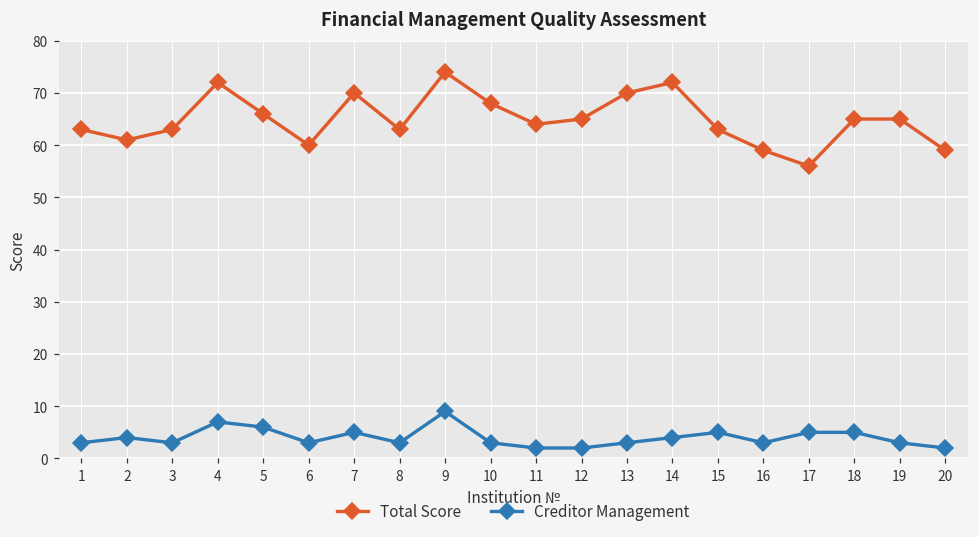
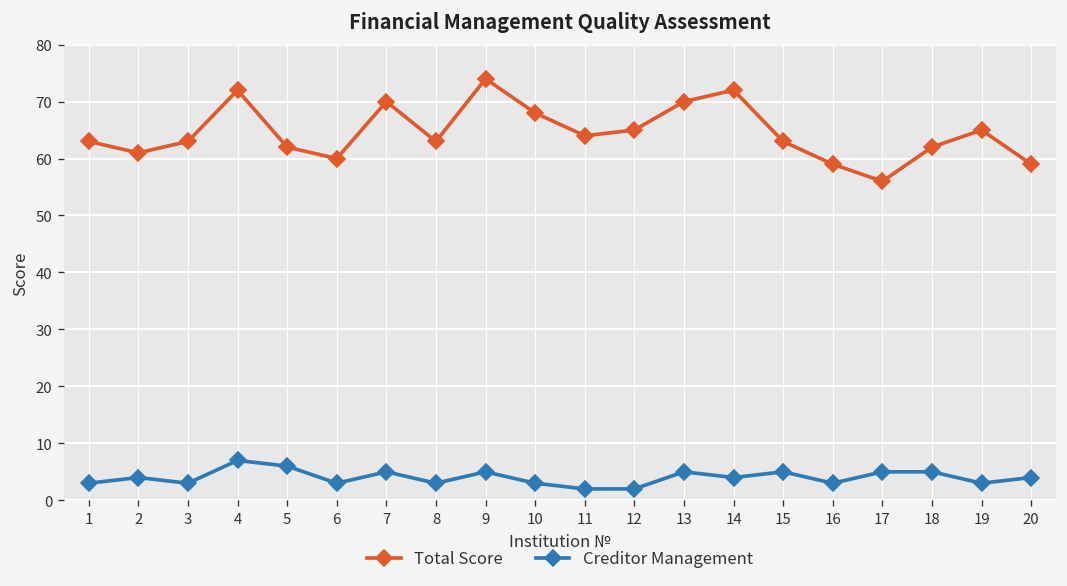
  {
    "Total Score": {
      "1": 63,
      "2": 61,
      "3": 63,
      "4": 72,
-     "5": 66,
+     "5": 62,
      "6": 60,
      "7": 70,
      "8": 63,
      "9": 74,
      "10": 68,
      "11": 64,
      "12": 65,
      "13": 70,
      "14": 72,
      "15": 63,
      "16": 59,
      "17": 56,
-     "18": 65,
+     "18": 62,
      "19": 65,
      "20": 59
    },
    "Creditor Management": {
      "1": 3,
      "2": 4,
      "3": 3,
      "4": 7,
      "5": 6,
      "6": 3,
      "7": 5,
      "8": 3,
-     "9": 9,
+     "9": 5,
      "10": 3,
      "11": 2,
      "12": 2,
-     "13": 3,
+     "13": 5,
      "14": 4,
      "15": 5,
      "16": 3,
      "17": 5,
      "18": 5,
      "19": 3,
-     "20": 2
+     "20": 4
    }
  }
